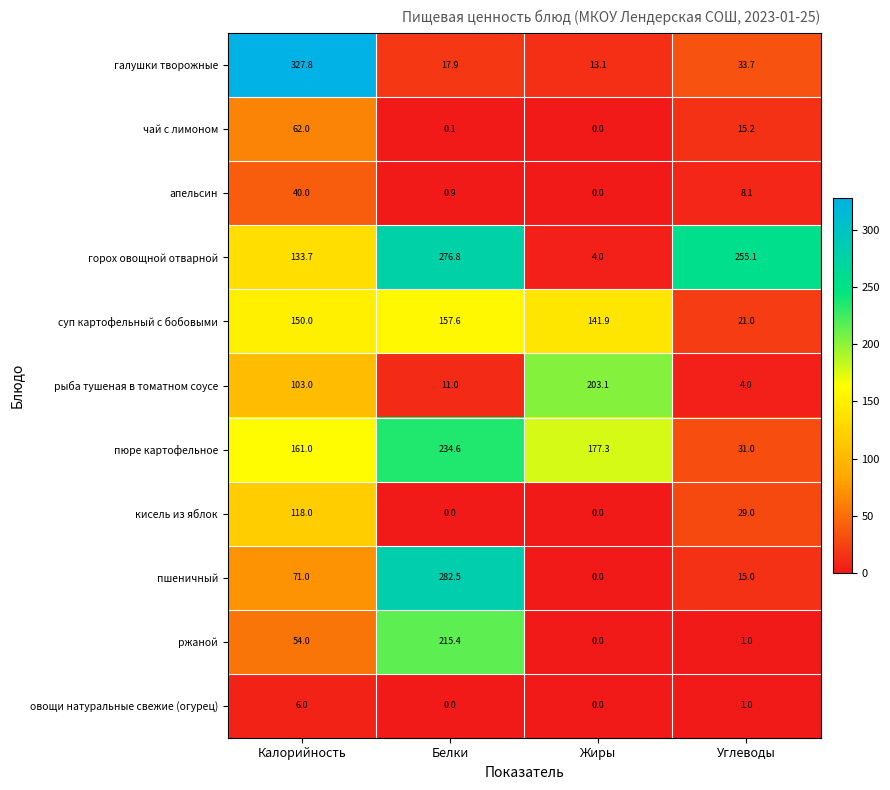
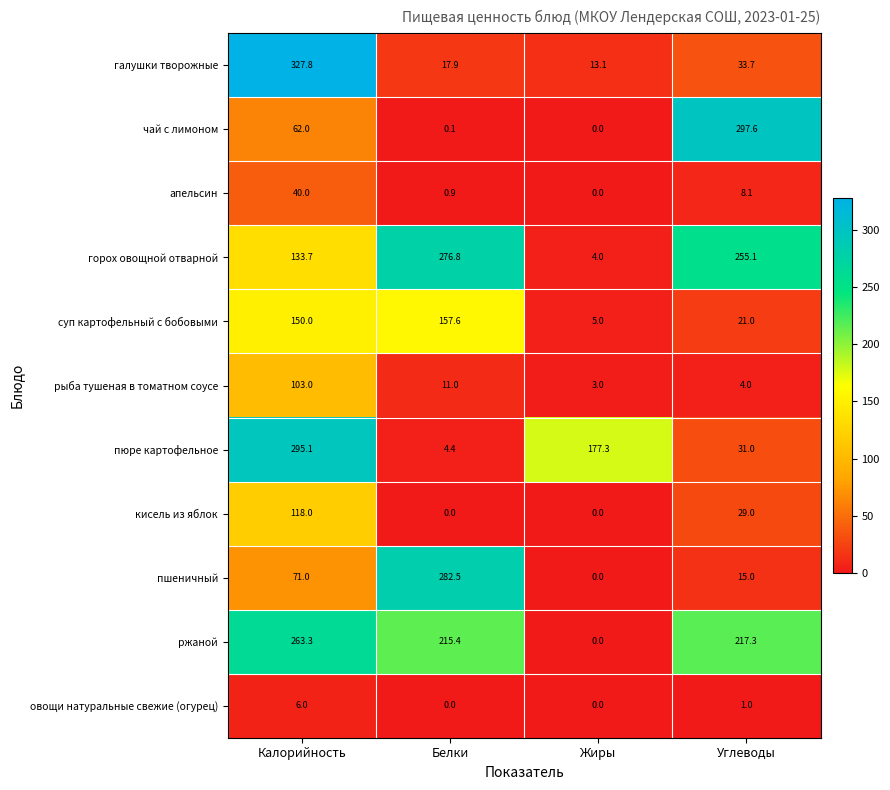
  {
    "галушки творожные": {
      "Калорийность": 327.8,
      "Белки": 17.9,
      "Жиры": 13.1,
      "Углеводы": 33.7
    },
    "чай с лимоном": {
      "Калорийность": 62.0,
      "Белки": 0.1,
      "Жиры": 0.0,
-     "Углеводы": 15.2
+     "Углеводы": 297.6
    },
    "апельсин": {
      "Калорийность": 40.0,
      "Белки": 0.9,
      "Жиры": 0.0,
      "Углеводы": 8.1
    },
    "горох овощной отварной": {
      "Калорийность": 133.7,
      "Белки": 276.8,
      "Жиры": 4.0,
      "Углеводы": 255.1
    },
    "суп картофельный с бобовыми": {
      "Калорийность": 150.0,
      "Белки": 157.6,
-     "Жиры": 141.9,
+     "Жиры": 5.0,
      "Углеводы": 21.0
    },
    "рыба тушеная в томатном соусе": {
      "Калорийность": 103.0,
      "Белки": 11.0,
-     "Жиры": 203.1,
+     "Жиры": 3.0,
      "Углеводы": 4.0
    },
    "пюре картофельное": {
-     "Калорийность": 161.0,
-     "Белки": 234.6,
+     "Калорийность": 295.1,
+     "Белки": 4.4,
      "Жиры": 177.3,
      "Углеводы": 31.0
    },
    "кисель из яблок": {
      "Калорийность": 118.0,
      "Белки": 0.0,
      "Жиры": 0.0,
      "Углеводы": 29.0
    },
    "пшеничный": {
      "Калорийность": 71.0,
      "Белки": 282.5,
      "Жиры": 0.0,
      "Углеводы": 15.0
    },
    "ржаной": {
-     "Калорийность": 54.0,
+     "Калорийность": 263.3,
      "Белки": 215.4,
      "Жиры": 0.0,
-     "Углеводы": 1.0
+     "Углеводы": 217.3
    },
    "овощи натуральные свежие (огурец)": {
      "Калорийность": 6.0,
      "Белки": 0.0,
      "Жиры": 0.0,
      "Углеводы": 1.0
    }
  }
